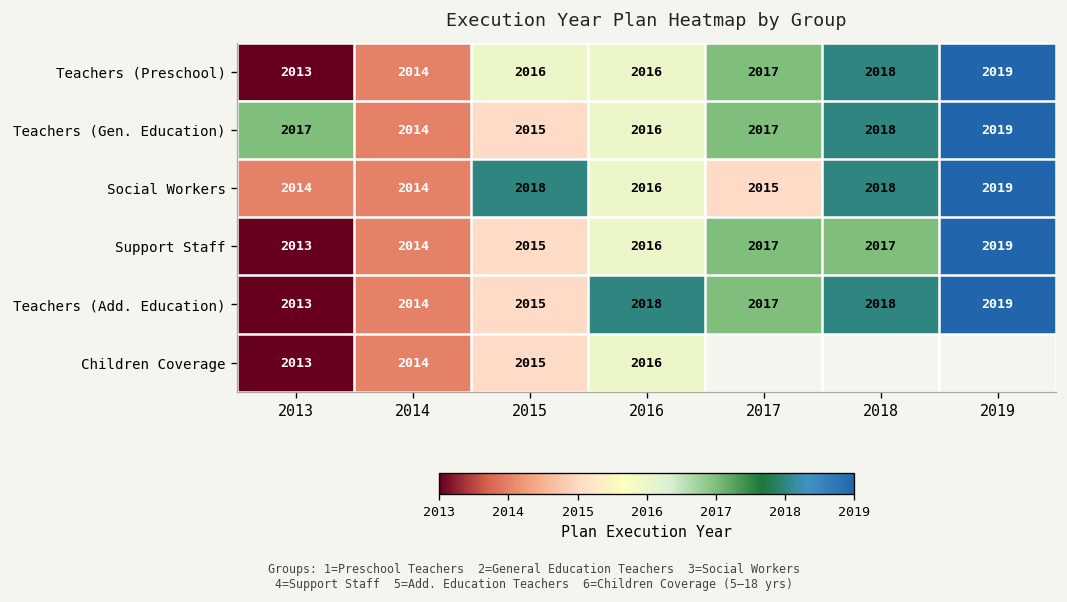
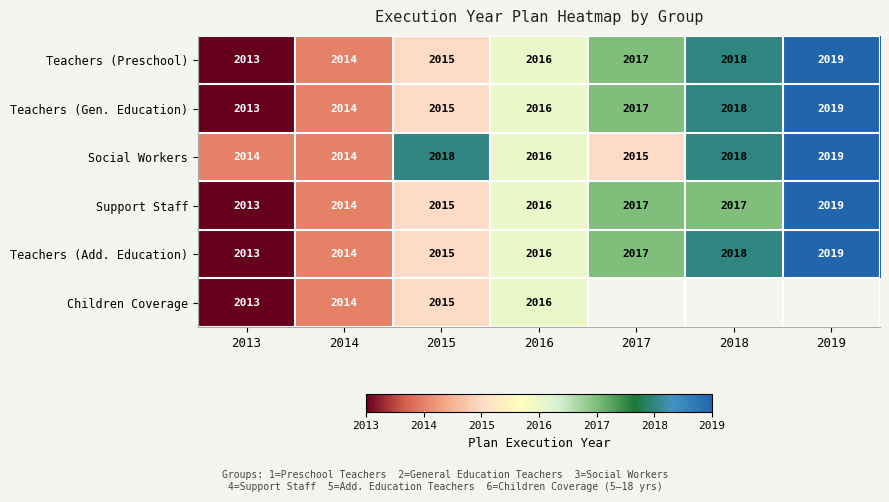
  {
    "Teachers (Preschool)": {
      "2013": 2013,
      "2014": 2014,
-     "2015": 2016,
+     "2015": 2015,
      "2016": 2016,
      "2017": 2017,
      "2018": 2018,
      "2019": 2019
    },
    "Teachers (Gen. Education)": {
-     "2013": 2017,
+     "2013": 2013,
      "2014": 2014,
      "2015": 2015,
      "2016": 2016,
      "2017": 2017,
      "2018": 2018,
      "2019": 2019
    },
    "Social Workers": {
      "2013": 2014,
      "2014": 2014,
      "2015": 2018,
      "2016": 2016,
      "2017": 2015,
      "2018": 2018,
      "2019": 2019
    },
    "Support Staff": {
      "2013": 2013,
      "2014": 2014,
      "2015": 2015,
      "2016": 2016,
      "2017": 2017,
      "2018": 2017,
      "2019": 2019
    },
    "Teachers (Add. Education)": {
      "2013": 2013,
      "2014": 2014,
      "2015": 2015,
-     "2016": 2018,
+     "2016": 2016,
      "2017": 2017,
      "2018": 2018,
      "2019": 2019
    },
    "Children Coverage": {
      "2013": 2013,
      "2014": 2014,
      "2015": 2015,
      "2016": 2016
    }
  }
